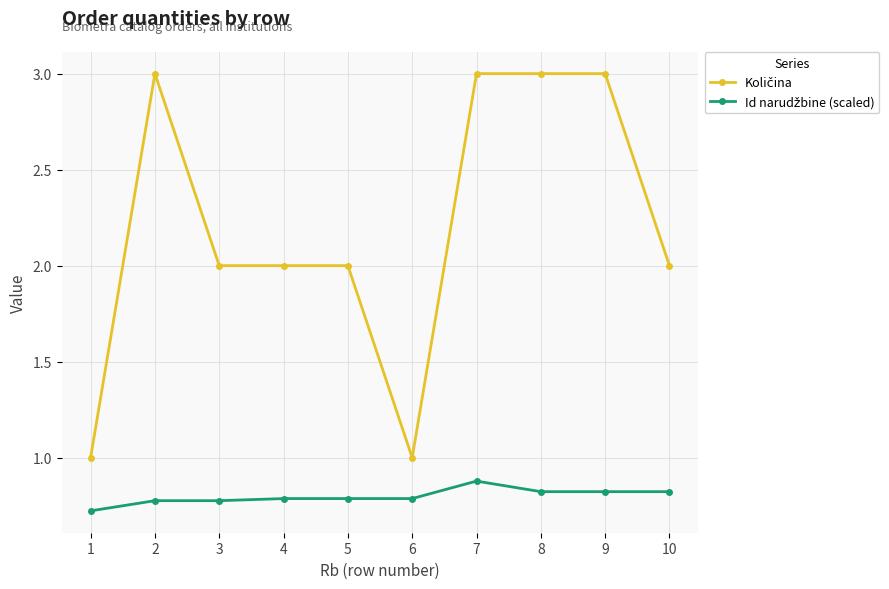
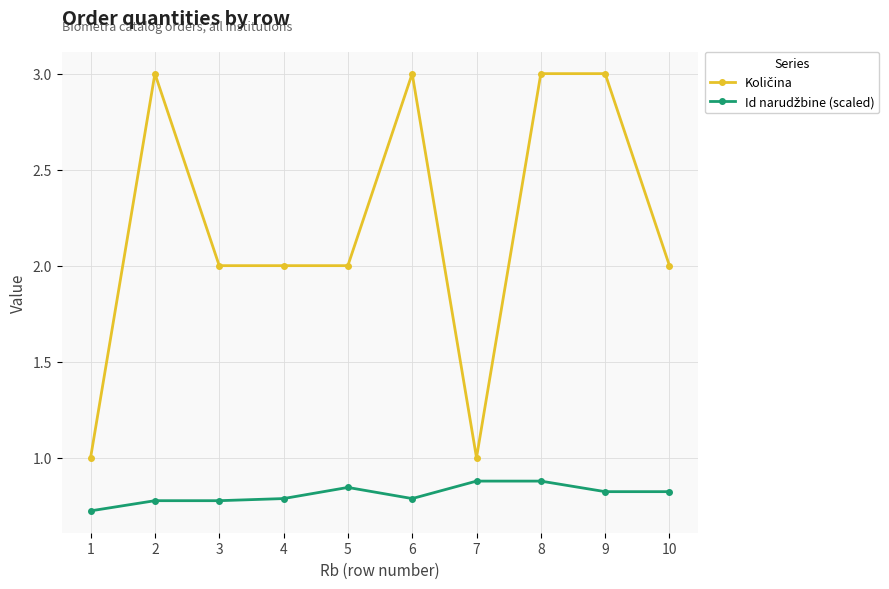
  {
    "Količina": {
      "1": 1,
      "2": 3,
      "3": 2,
      "4": 2,
      "5": 2,
-     "6": 1,
-     "7": 3,
+     "6": 3,
+     "7": 1,
      "8": 3,
      "9": 3,
      "10": 2
    },
    "Id narudžbine (scaled)": {
      "1": 0.72,
      "2": 0.78,
      "3": 0.78,
      "4": 0.79,
-     "5": 0.79,
+     "5": 0.85,
      "6": 0.79,
      "7": 0.88,
-     "8": 0.82,
+     "8": 0.88,
      "9": 0.82,
      "10": 0.82
    }
  }
